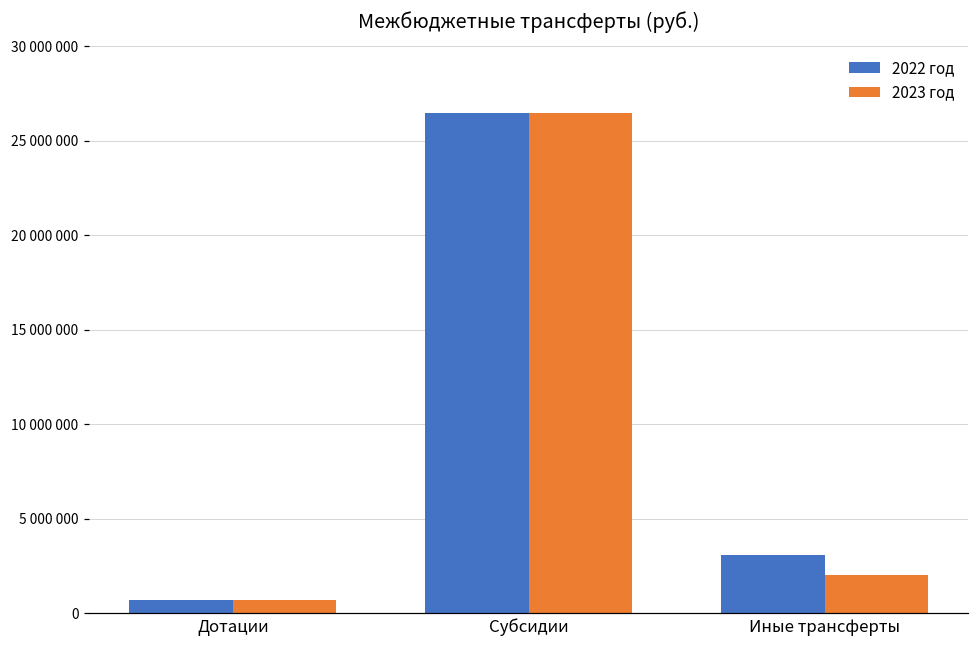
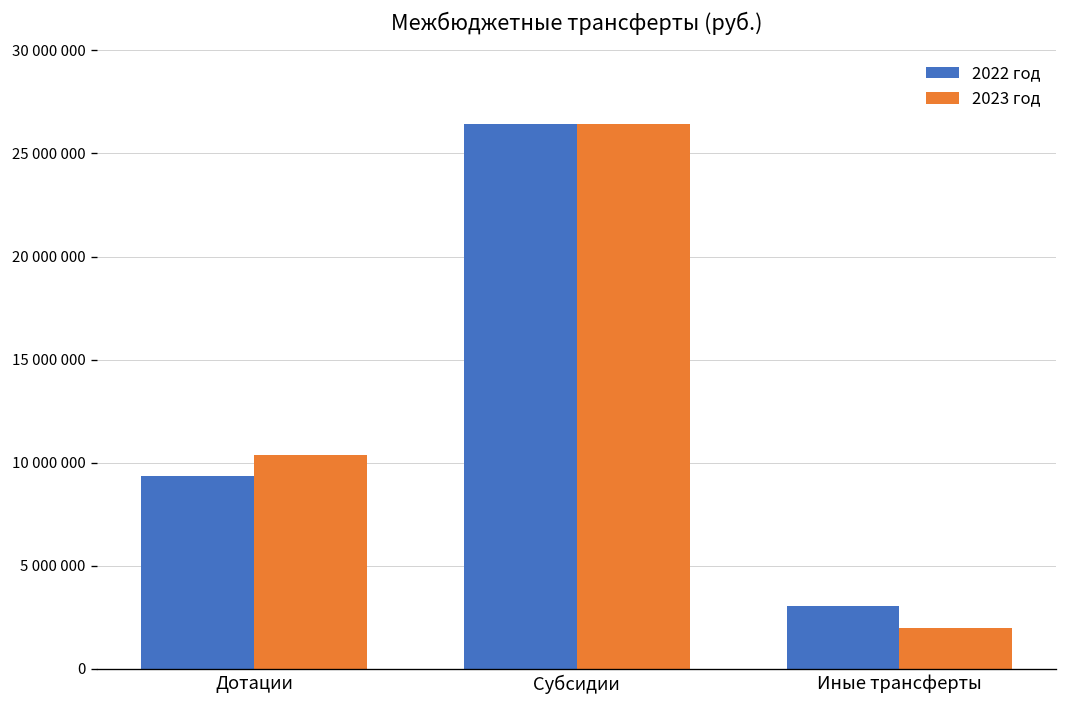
  {
    "2022 год": {
-     "Дотации": 700000,
+     "Дотации": 9300000,
      "Субсидии": 26400000,
      "Иные трансферты": 3100000
    },
    "2023 год": {
-     "Дотации": 700000,
+     "Дотации": 10400000,
      "Субсидии": 26400000,
      "Иные трансферты": 2000000
    }
  }
